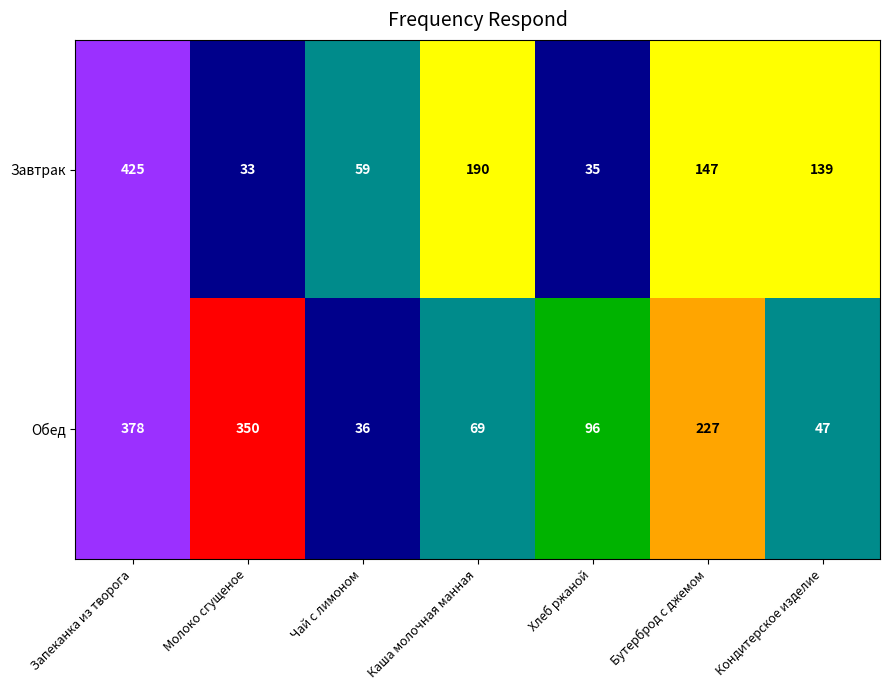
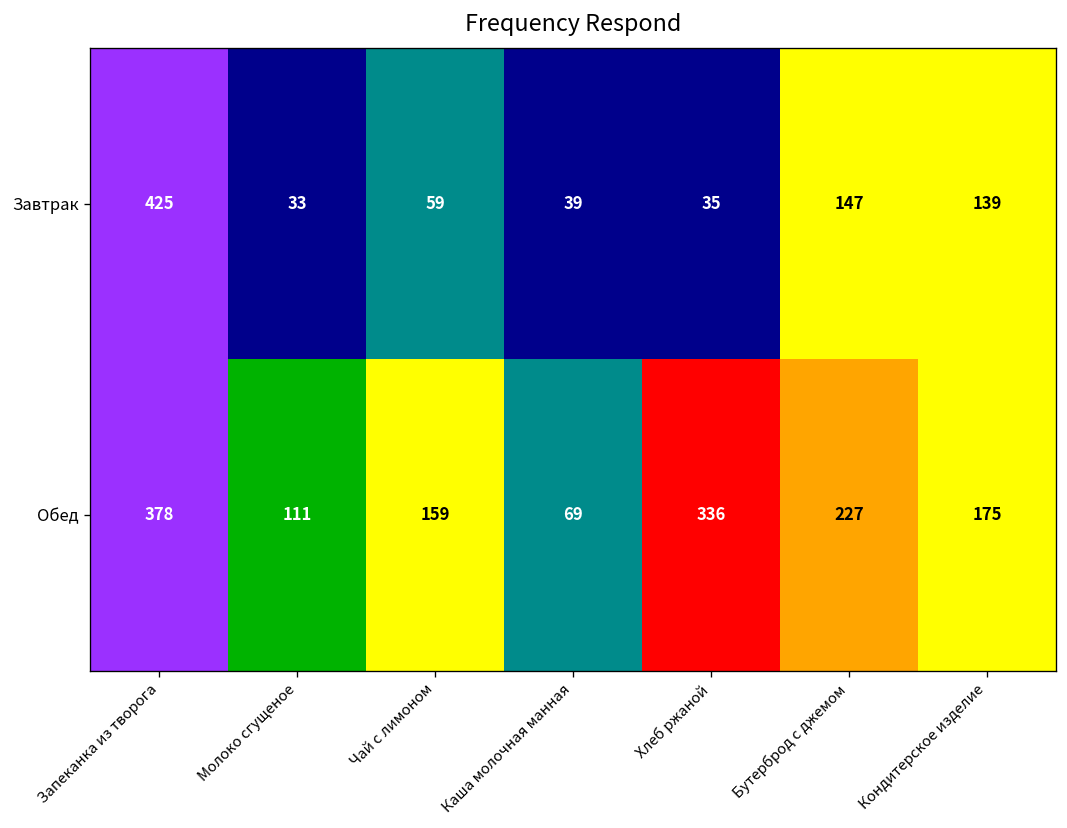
  {
    "Завтрак": {
      "Запеканка из творога": 425,
      "Молоко сгущеное": 33,
      "Чай с лимоном": 59,
-     "Каша молочная манная": 190,
+     "Каша молочная манная": 39,
      "Хлеб ржаной": 35,
      "Бутерброд с джемом": 147,
      "Кондитерское изделие": 139
    },
    "Обед": {
      "Запеканка из творога": 378,
-     "Молоко сгущеное": 350,
-     "Чай с лимоном": 36,
+     "Молоко сгущеное": 111,
+     "Чай с лимоном": 159,
      "Каша молочная манная": 69,
-     "Хлеб ржаной": 96,
+     "Хлеб ржаной": 336,
      "Бутерброд с джемом": 227,
-     "Кондитерское изделие": 47
+     "Кондитерское изделие": 175
    }
  }
